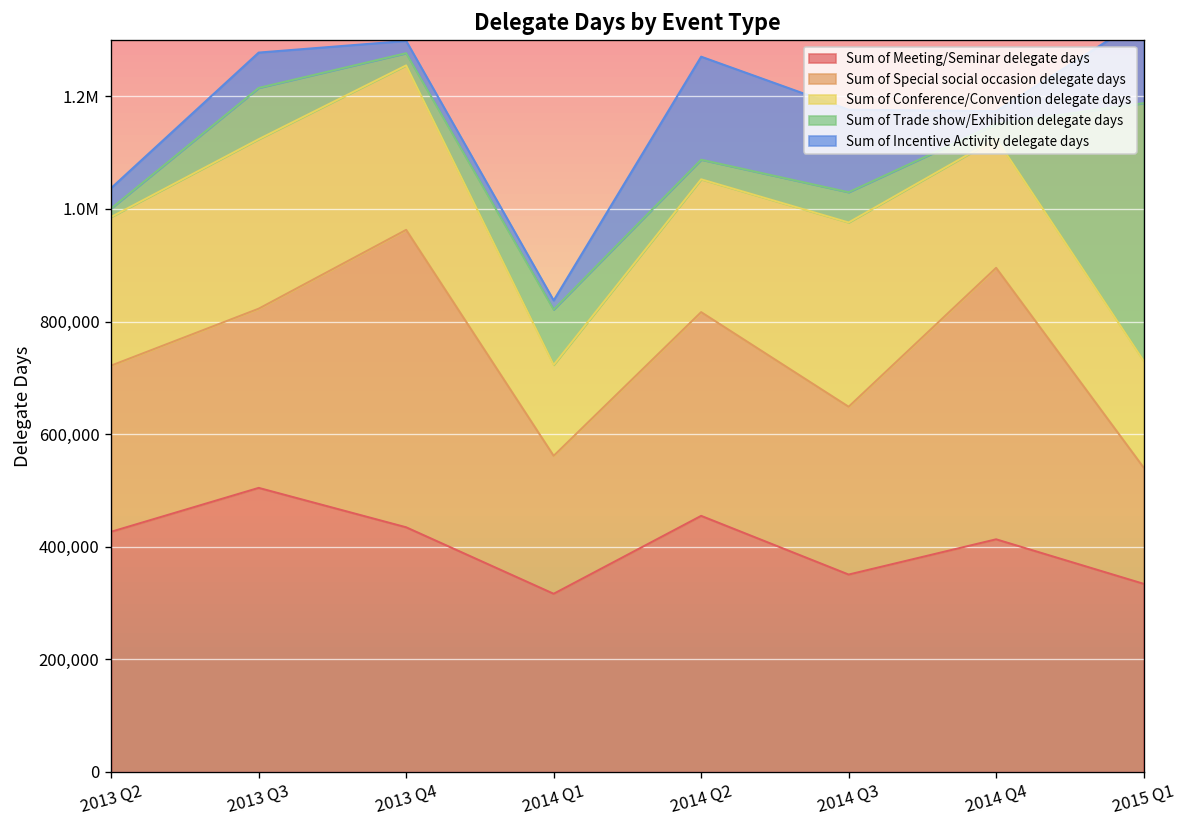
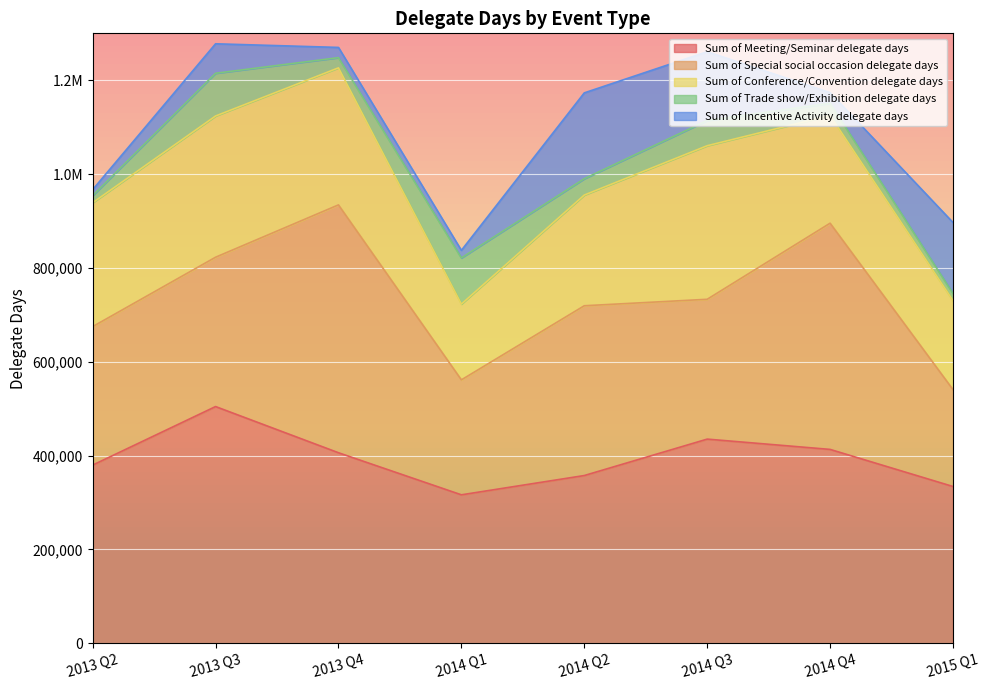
  {
    "Sum of Meeting/Seminar delegate days": {
-     "2013 Q2": "430,000",
+     "2013 Q2": "380,000",
      "2013 Q3": "500,000",
-     "2013 Q4": "430,000",
+     "2013 Q4": "410,000",
      "2014 Q1": "320,000",
-     "2014 Q2": "450,000",
-     "2014 Q3": "350,000",
+     "2014 Q2": "360,000",
+     "2014 Q3": "440,000",
      "2014 Q4": "410,000",
      "2015 Q1": "330,000"
    },
    "Sum of Trade show/Exhibition delegate days": {
      "2013 Q2": "20,000",
      "2013 Q3": "90,000",
      "2013 Q4": "20,000",
      "2014 Q1": "100,000",
      "2014 Q2": "30,000",
-     "2015 Q1": "460,000"
+     "2015 Q1": "20,000"
    },
    "Sum of Incentive Activity delegate days": {
-     "2013 Q2": "40,000",
+     "2013 Q2": "10,000",
      "2013 Q3": "60,000",
      "2013 Q4": "20,000",
      "2014 Q1": "20,000",
      "2014 Q2": "180,000"
    }
  }
